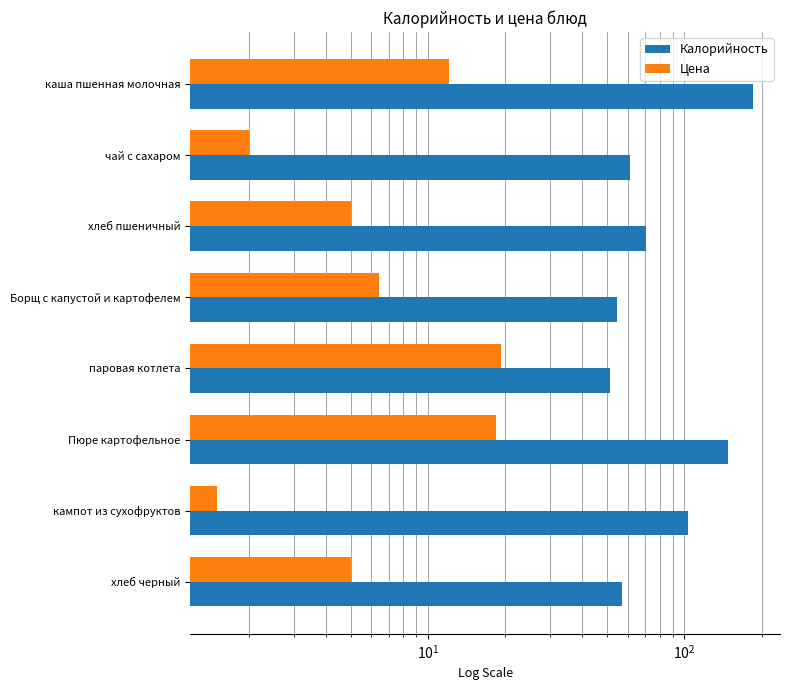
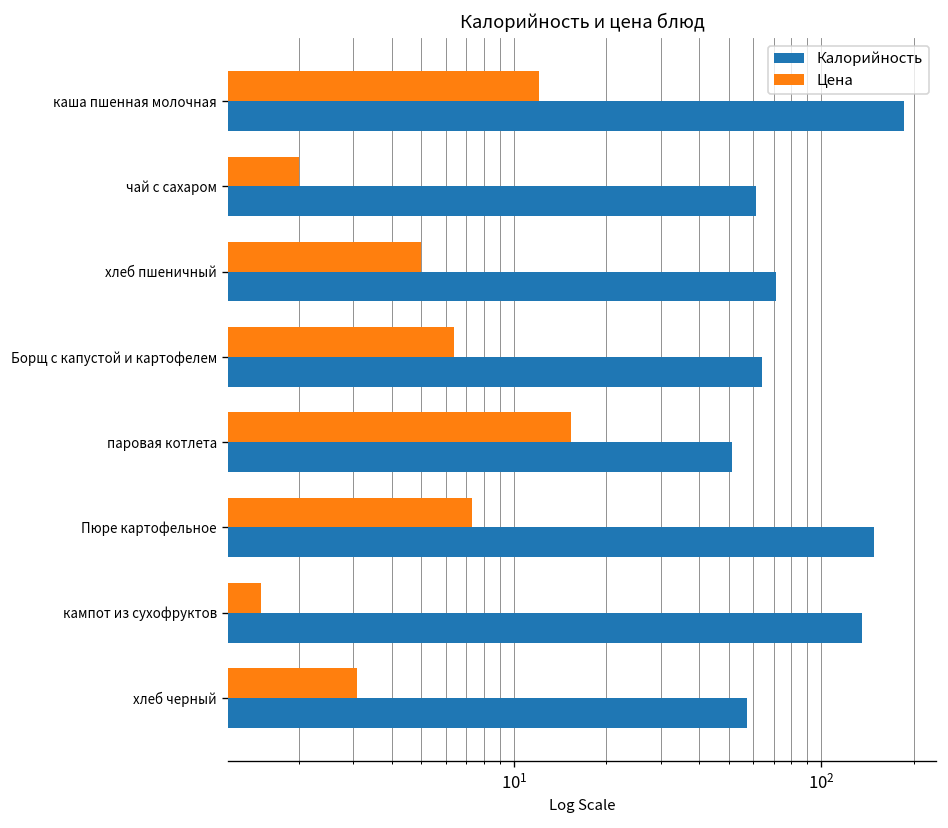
  {
    "Калорийность": {
      "каша пшенная молочная": 190,
      "чай с сахаром": 61,
      "хлеб пшеничный": 71,
-     "Борщ с капустой и картофелем": 54,
+     "Борщ с капустой и картофелем": 64,
      "паровая котлета": 51,
      "Пюре картофельное": 150,
-     "кампот из сухофруктов": 103,
+     "кампот из сухофруктов": 140,
      "хлеб черный": 57
    },
    "Цена": {
      "каша пшенная молочная": 12,
      "чай с сахаром": 2.0,
      "хлеб пшеничный": 5.0,
      "Борщ с капустой и картофелем": 6.4,
-     "паровая котлета": 19,
-     "Пюре картофельное": 18,
+     "паровая котлета": 15,
+     "Пюре картофельное": 7.3,
      "кампот из сухофруктов": 1.5,
-     "хлеб черный": 5.0
+     "хлеб черный": 3.1
    }
  }
